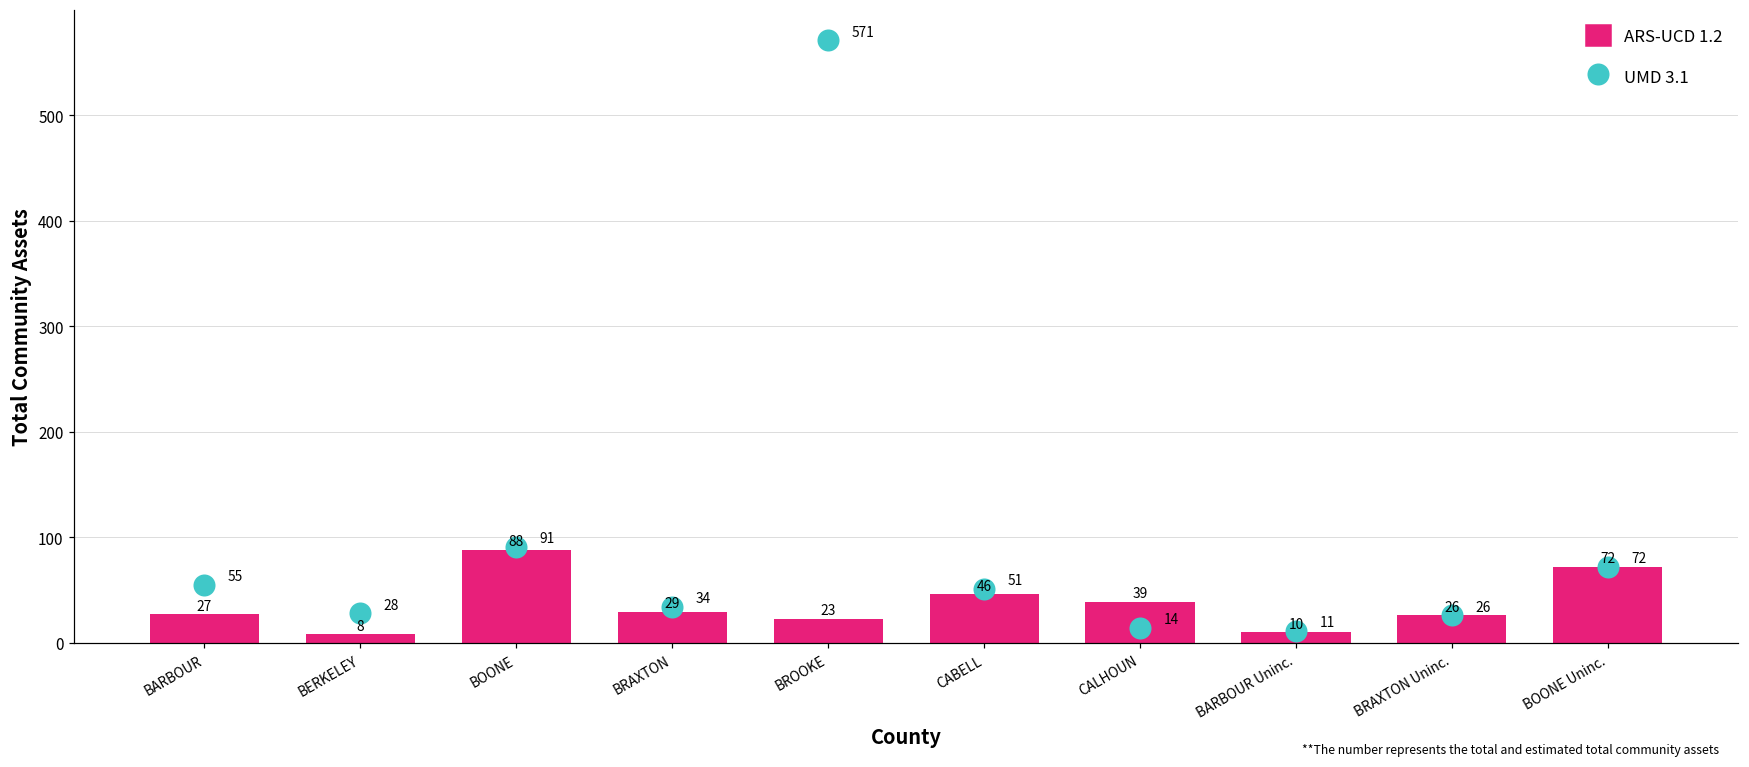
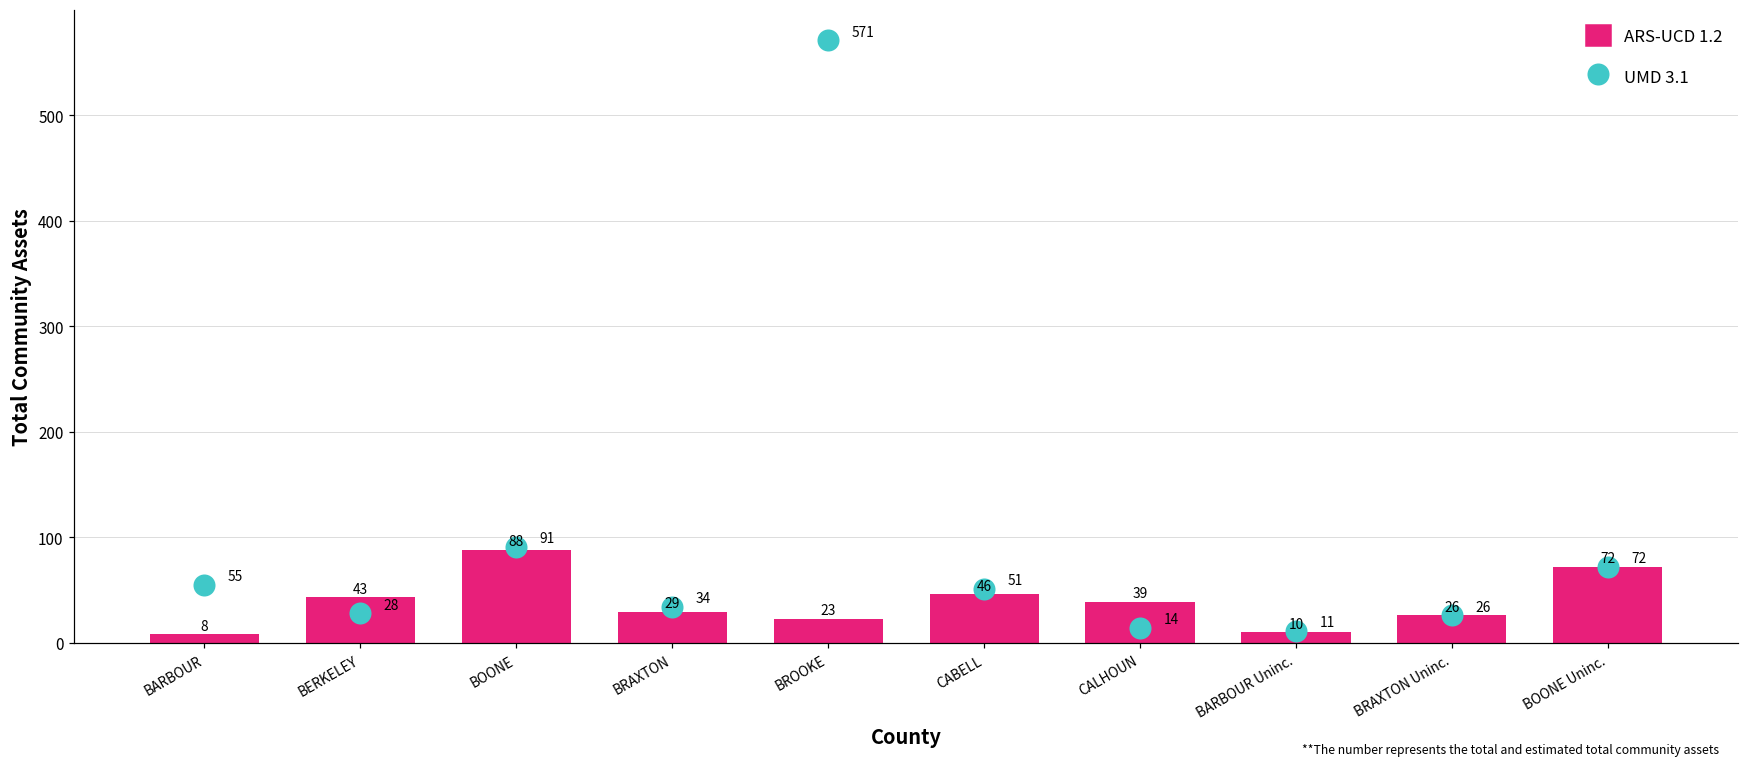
  {
    "ARS-UCD 1.2": {
-     "BARBOUR": 27,
-     "BERKELEY": 8,
+     "BARBOUR": 8,
+     "BERKELEY": 43,
      "BROOKE": 23,
      "CALHOUN": 39,
      "BRAXTON Uninc.": 26,
      "BOONE Uninc.": 72
    }
  }
